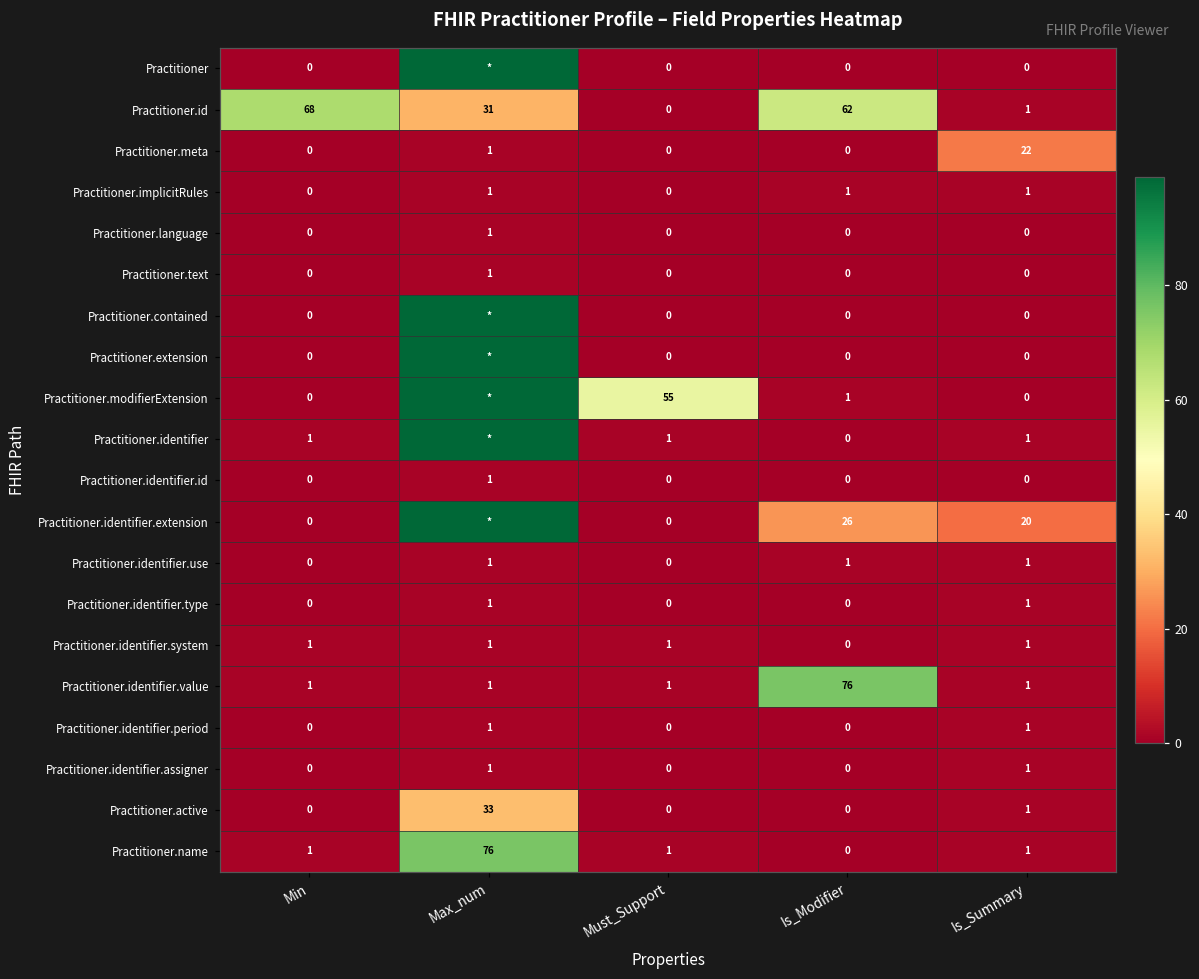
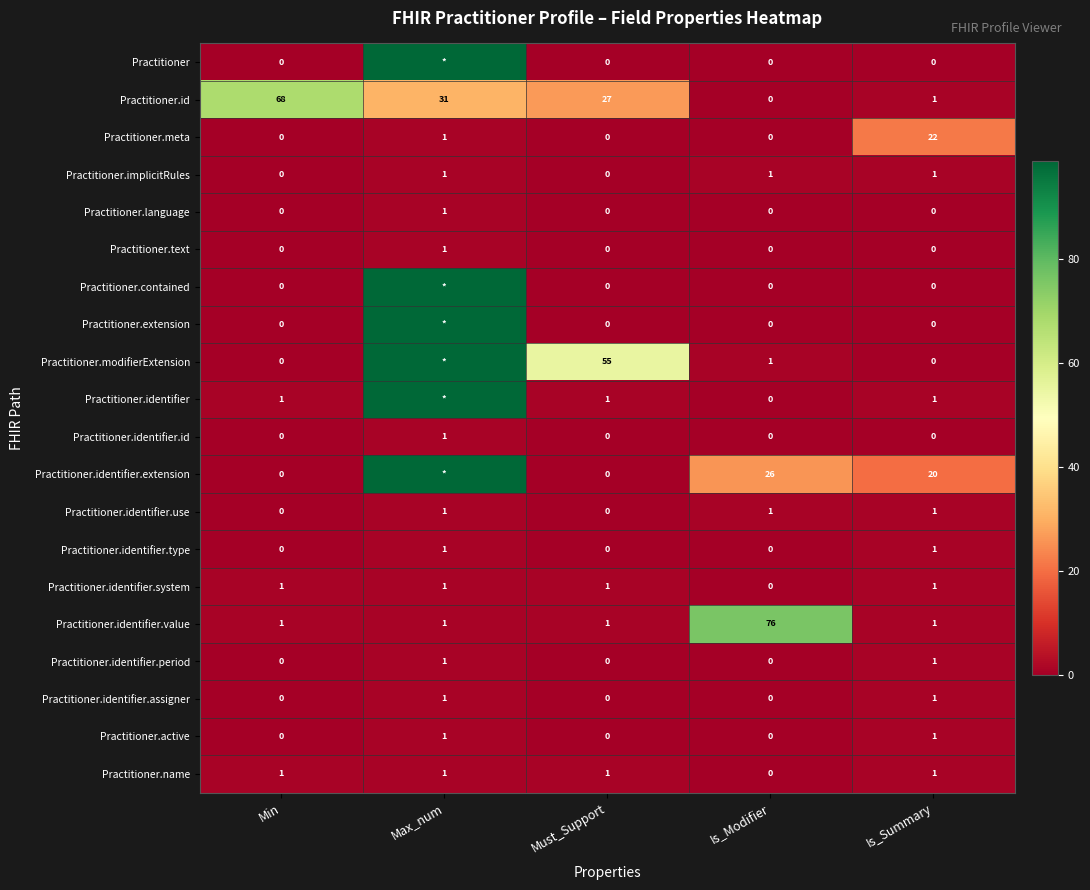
  {
    "Practitioner": {
      "Min": 0,
      "Must_Support": 0,
      "Is_Modifier": 0,
      "Is_Summary": 0
    },
    "Practitioner.id": {
      "Min": 68,
      "Max_num": 31,
-     "Must_Support": 0,
-     "Is_Modifier": 62,
+     "Must_Support": 27,
+     "Is_Modifier": 0,
      "Is_Summary": 1
    },
    "Practitioner.meta": {
      "Min": 0,
      "Max_num": 1,
      "Must_Support": 0,
      "Is_Modifier": 0,
      "Is_Summary": 22
    },
    "Practitioner.implicitRules": {
      "Min": 0,
      "Max_num": 1,
      "Must_Support": 0,
      "Is_Modifier": 1,
      "Is_Summary": 1
    },
    "Practitioner.language": {
      "Min": 0,
      "Max_num": 1,
      "Must_Support": 0,
      "Is_Modifier": 0,
      "Is_Summary": 0
    },
    "Practitioner.text": {
      "Min": 0,
      "Max_num": 1,
      "Must_Support": 0,
      "Is_Modifier": 0,
      "Is_Summary": 0
    },
    "Practitioner.contained": {
      "Min": 0,
      "Must_Support": 0,
      "Is_Modifier": 0,
      "Is_Summary": 0
    },
    "Practitioner.extension": {
      "Min": 0,
      "Must_Support": 0,
      "Is_Modifier": 0,
      "Is_Summary": 0
    },
    "Practitioner.modifierExtension": {
      "Min": 0,
      "Must_Support": 55,
      "Is_Modifier": 1,
      "Is_Summary": 0
    },
    "Practitioner.identifier": {
      "Min": 1,
      "Must_Support": 1,
      "Is_Modifier": 0,
      "Is_Summary": 1
    },
    "Practitioner.identifier.id": {
      "Min": 0,
      "Max_num": 1,
      "Must_Support": 0,
      "Is_Modifier": 0,
      "Is_Summary": 0
    },
    "Practitioner.identifier.extension": {
      "Min": 0,
      "Must_Support": 0,
      "Is_Modifier": 26,
      "Is_Summary": 20
    },
    "Practitioner.identifier.use": {
      "Min": 0,
      "Max_num": 1,
      "Must_Support": 0,
      "Is_Modifier": 1,
      "Is_Summary": 1
    },
    "Practitioner.identifier.type": {
      "Min": 0,
      "Max_num": 1,
      "Must_Support": 0,
      "Is_Modifier": 0,
      "Is_Summary": 1
    },
    "Practitioner.identifier.system": {
      "Min": 1,
      "Max_num": 1,
      "Must_Support": 1,
      "Is_Modifier": 0,
      "Is_Summary": 1
    },
    "Practitioner.identifier.value": {
      "Min": 1,
      "Max_num": 1,
      "Must_Support": 1,
      "Is_Modifier": 76,
      "Is_Summary": 1
    },
    "Practitioner.identifier.period": {
      "Min": 0,
      "Max_num": 1,
      "Must_Support": 0,
      "Is_Modifier": 0,
      "Is_Summary": 1
    },
    "Practitioner.identifier.assigner": {
      "Min": 0,
      "Max_num": 1,
      "Must_Support": 0,
      "Is_Modifier": 0,
      "Is_Summary": 1
    },
    "Practitioner.active": {
      "Min": 0,
-     "Max_num": 33,
+     "Max_num": 1,
      "Must_Support": 0,
      "Is_Modifier": 0,
      "Is_Summary": 1
    },
    "Practitioner.name": {
      "Min": 1,
-     "Max_num": 76,
+     "Max_num": 1,
      "Must_Support": 1,
      "Is_Modifier": 0,
      "Is_Summary": 1
    }
  }
